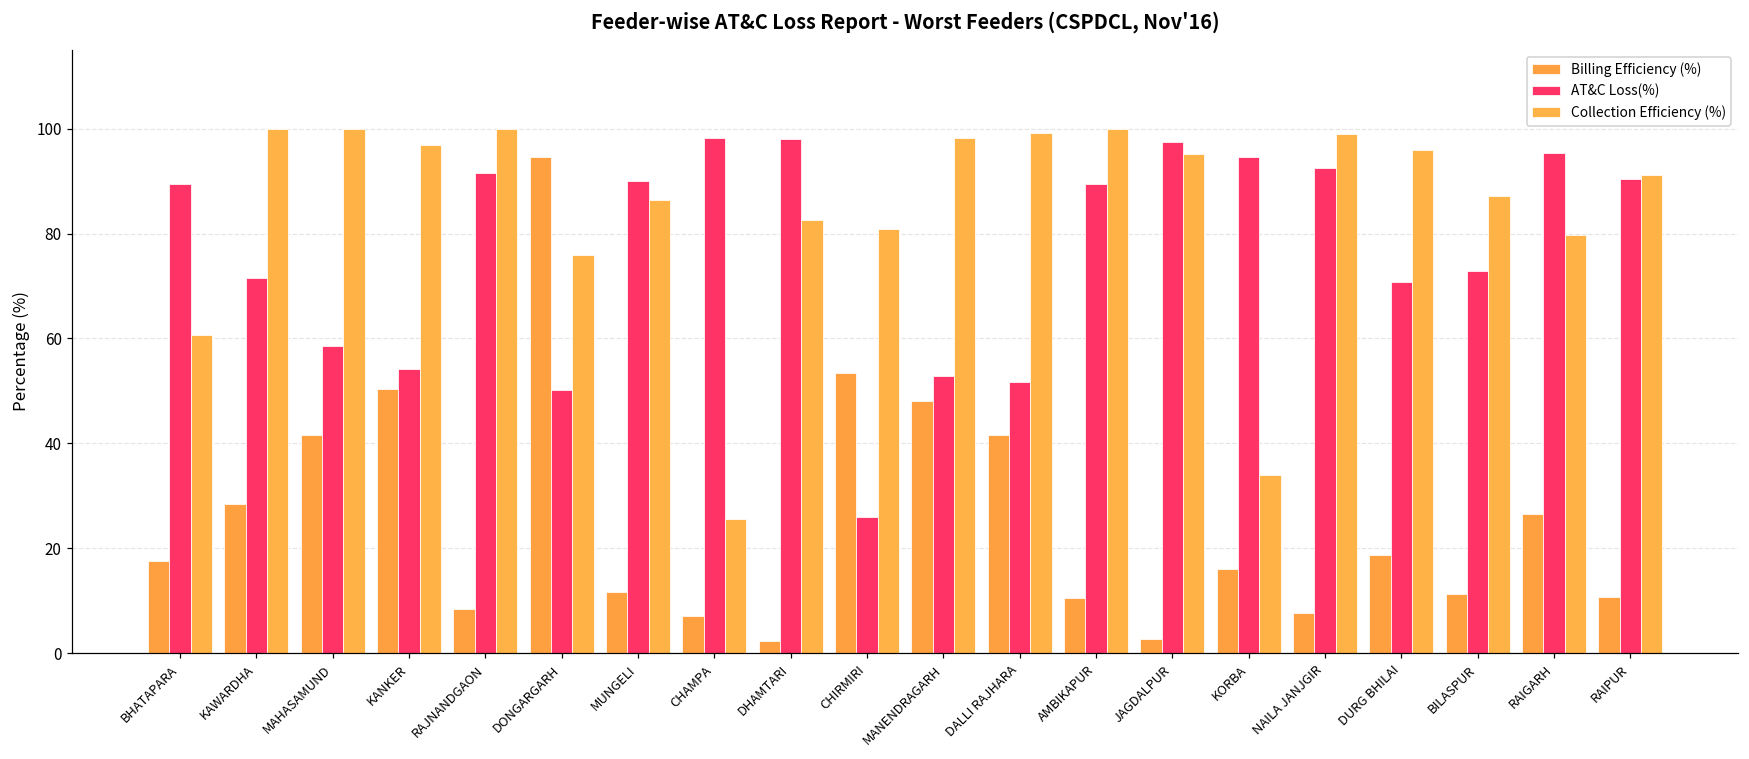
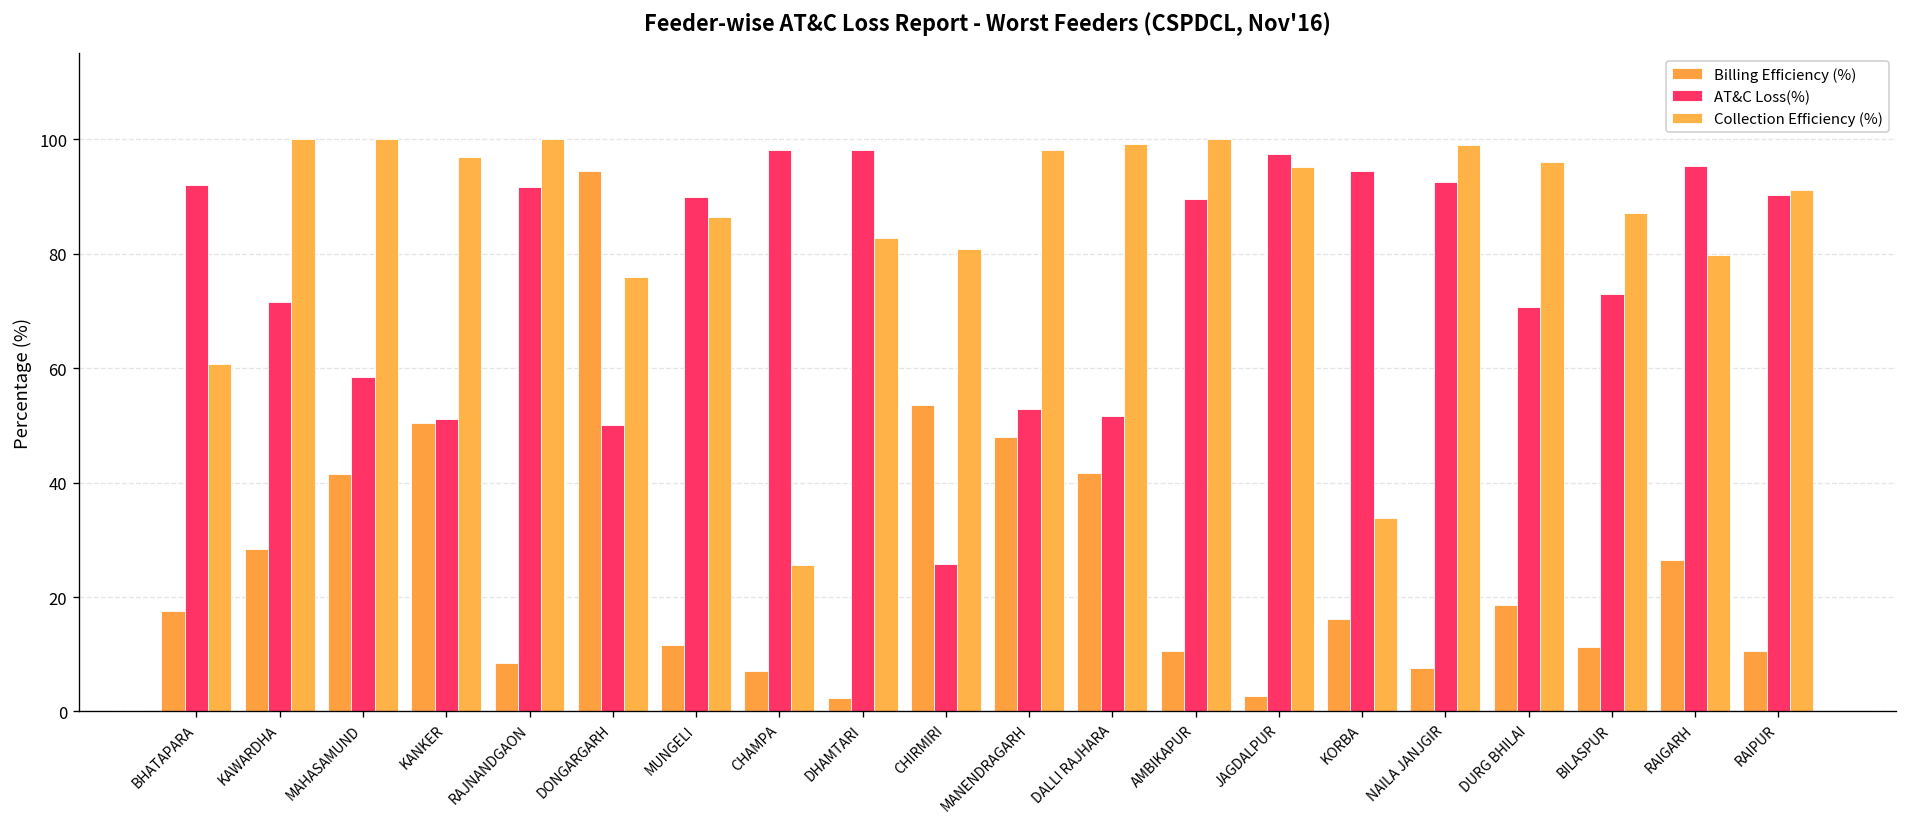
  {
    "AT&C Loss(%)": {
-     "BHATAPARA": 89,
+     "BHATAPARA": 92,
      "KAWARDHA": 72,
      "MAHASAMUND": 58,
-     "KANKER": 54,
+     "KANKER": 51,
      "RAJNANDGAON": 92,
      "DONGARGARH": 50,
      "MUNGELI": 90,
      "CHAMPA": 98,
      "DHAMTARI": 98,
      "CHIRMIRI": 26,
      "MANENDRAGARH": 53,
      "DALLI RAJHARA": 52,
      "AMBIKAPUR": 90,
      "JAGDALPUR": 97,
      "KORBA": 95,
      "NAILA JANJGIR": 92,
      "DURG BHILAI": 71,
      "BILASPUR": 73,
      "RAIGARH": 95,
      "RAIPUR": 90
    }
  }
